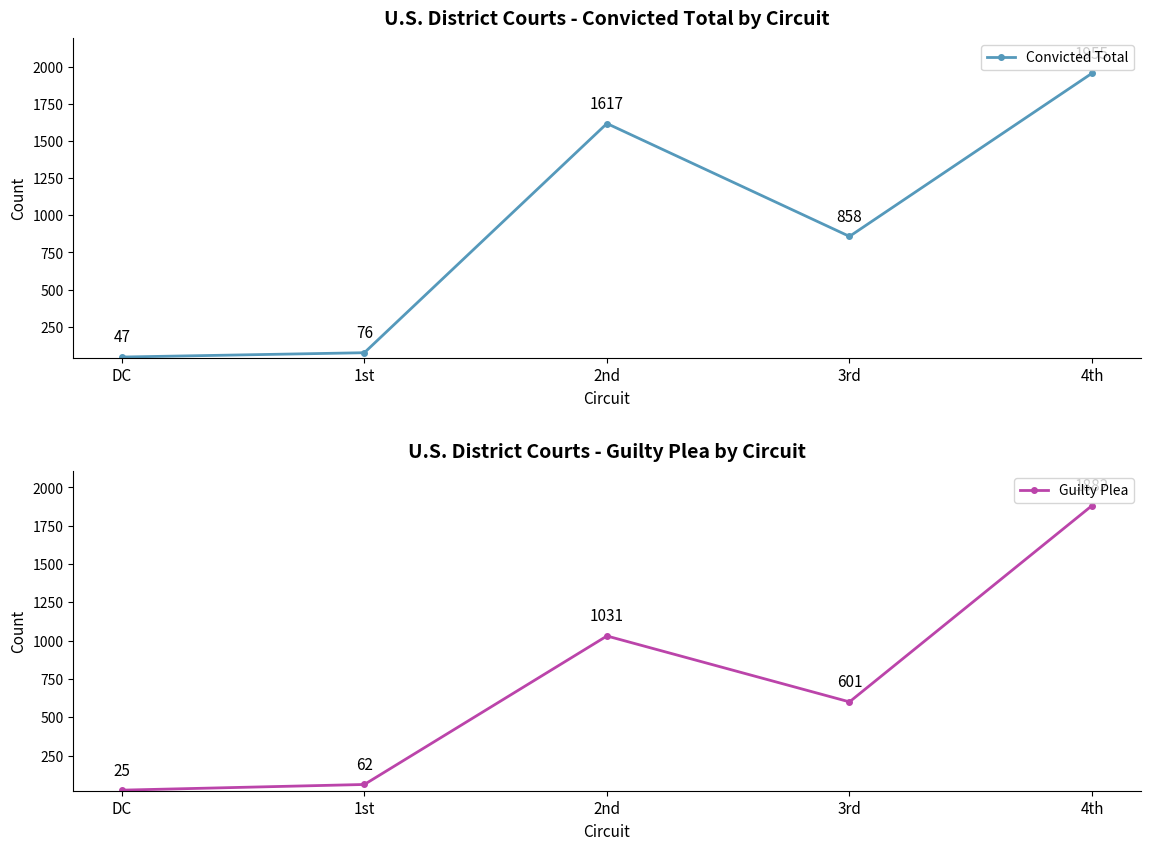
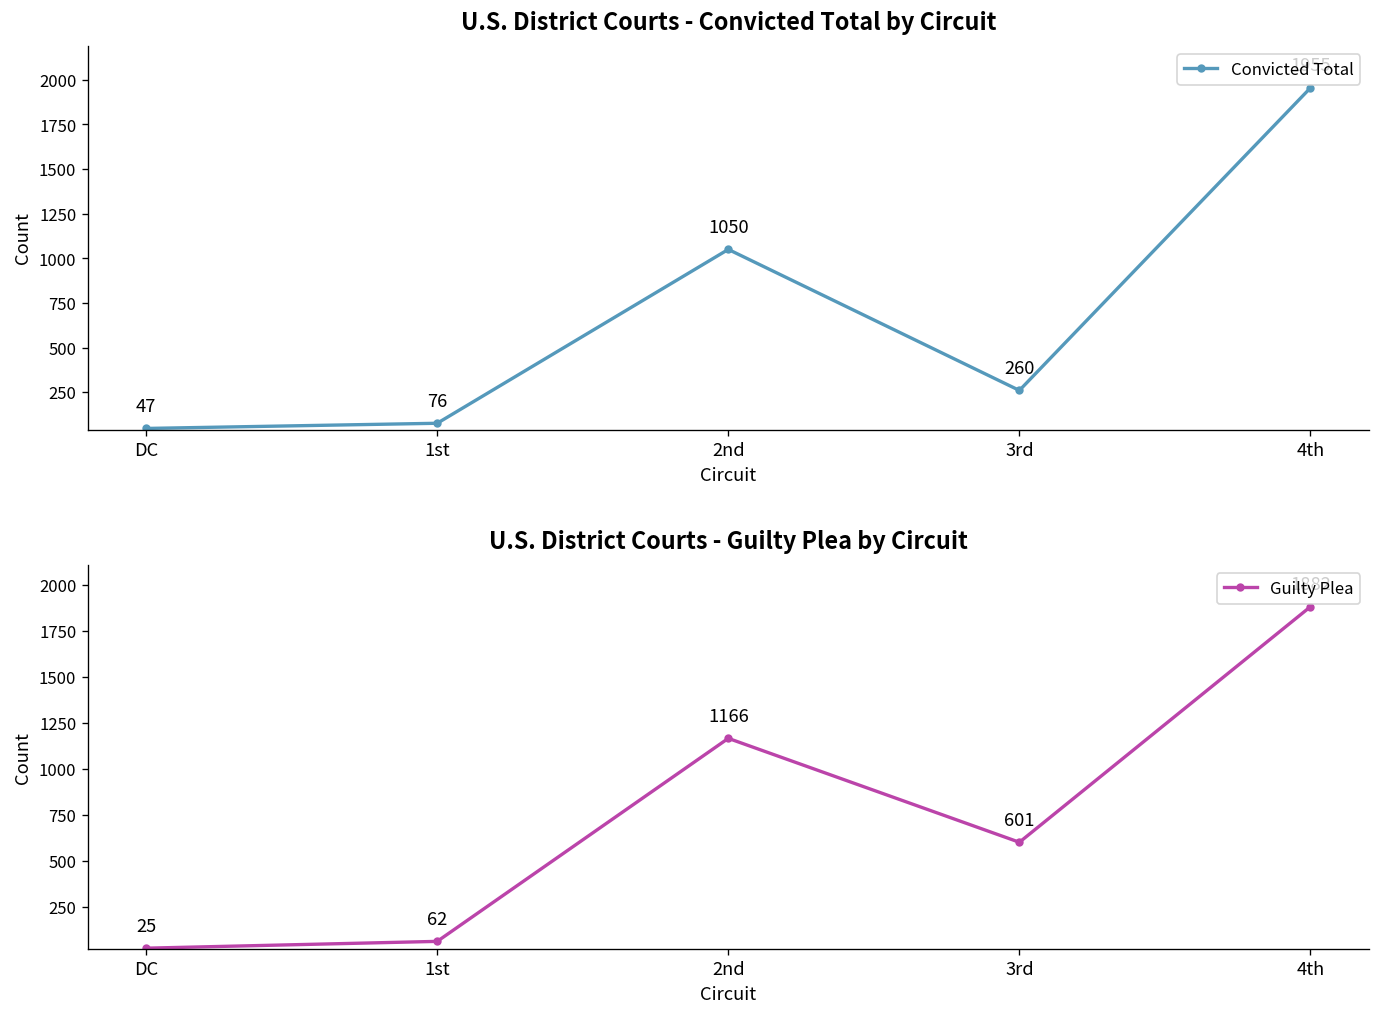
  {
    "U.S. District Courts - Convicted Total by Circuit": {
      "DC": 47,
      "1st": 76,
-     "2nd": 1617,
-     "3rd": 858
+     "2nd": 1050,
+     "3rd": 260
    },
    "U.S. District Courts - Guilty Plea by Circuit": {
      "DC": 25,
      "1st": 62,
-     "2nd": 1031,
+     "2nd": 1166,
      "3rd": 601
    }
  }
